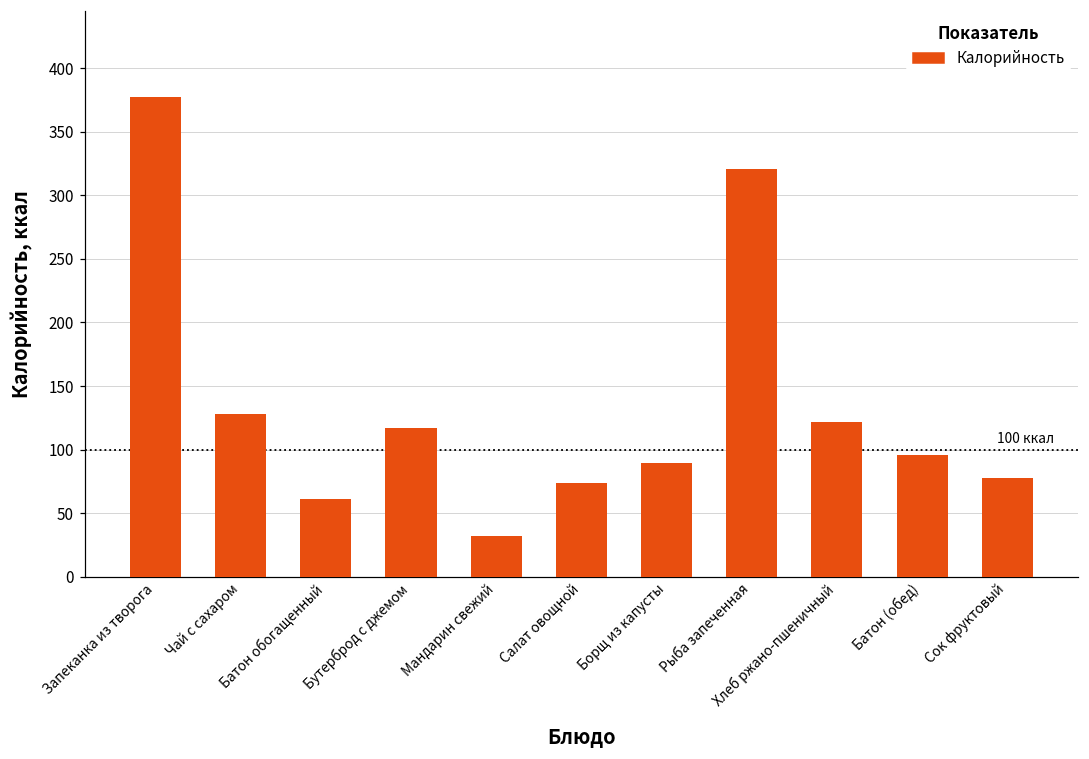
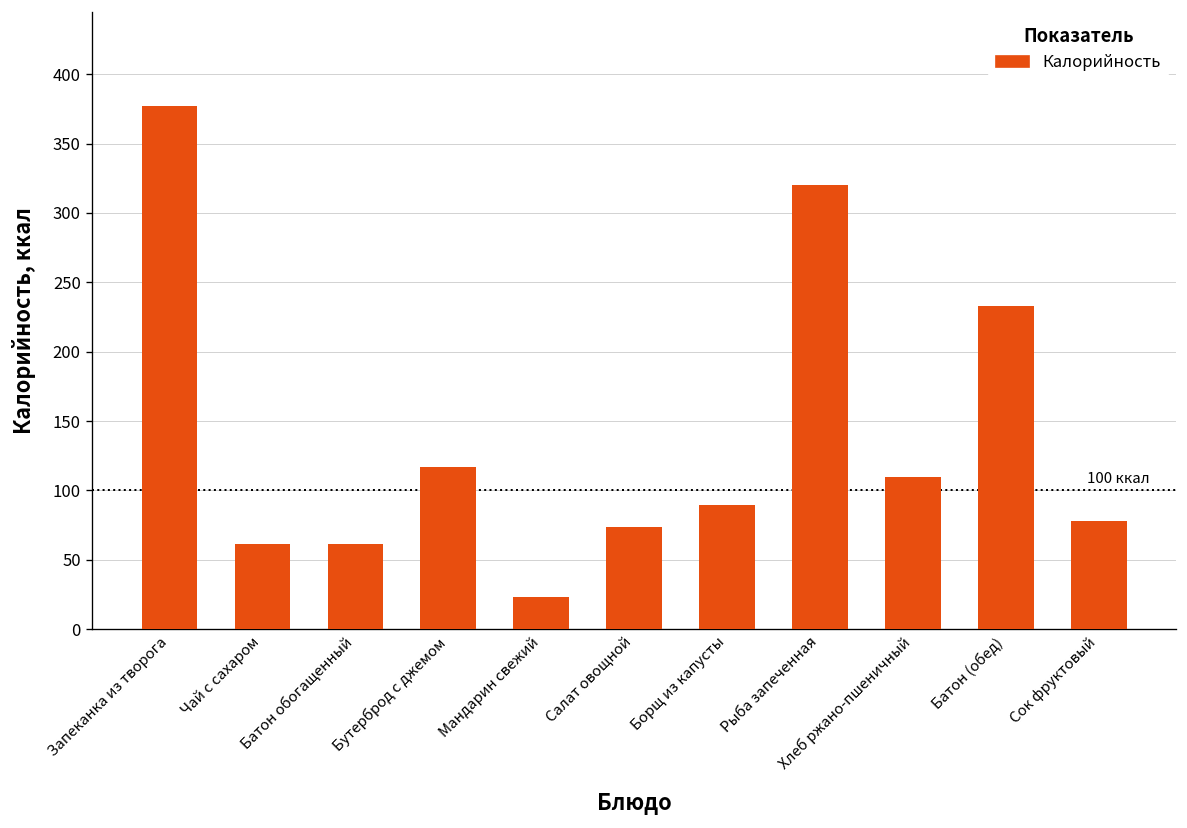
  {
    "Запеканка из творога": 377,
-   "Чай с сахаром": 128,
+   "Чай с сахаром": 62,
    "Батон обогащенный": 61,
    "Бутерброд с джемом": 117,
-   "Мандарин свежий": 32,
+   "Мандарин свежий": 24,
    "Салат овощной": 74,
    "Борщ из капусты": 89,
    "Рыба запеченная": 320,
-   "Хлеб ржано-пшеничный": 122,
-   "Батон (обед)": 96,
+   "Хлеб ржано-пшеничный": 110,
+   "Батон (обед)": 233,
    "Сок фруктовый": 78
  }
